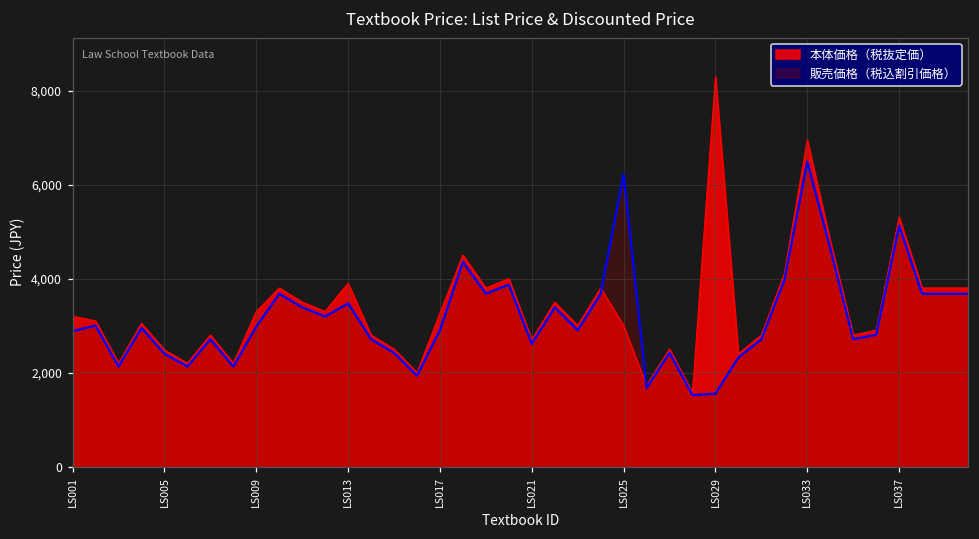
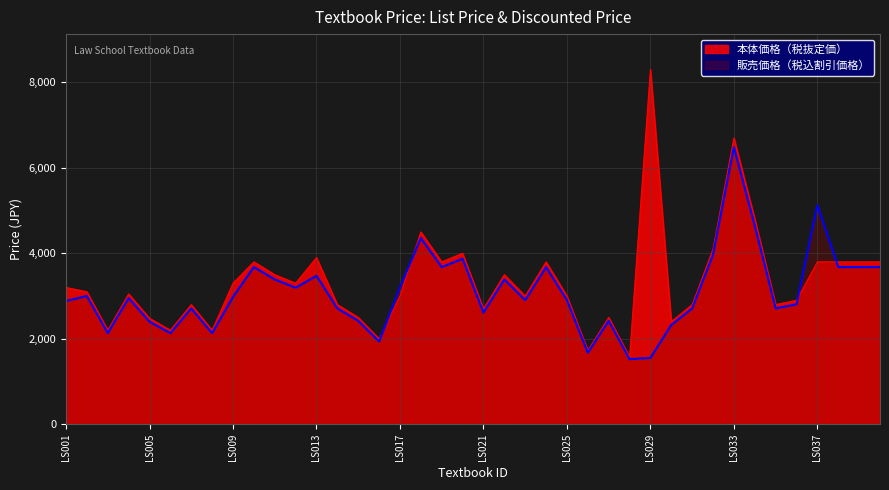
  {
    "本体価格（税抜定価）": {
      "LS001": "3,200",
      "LS005": "2,500",
      "LS009": "3,300",
      "LS013": "3,900",
-     "LS017": "3,300",
+     "LS017": "3,000",
      "LS021": "2,700",
      "LS025": "3,000",
      "LS029": "8,300",
-     "LS033": "7,000",
-     "LS037": "5,300"
+     "LS033": "6,700",
+     "LS037": "3,800"
    },
    "販売価格（税込割引価格）": {
      "LS001": "2,900",
      "LS005": "2,400",
      "LS009": "3,000",
      "LS013": "3,500",
-     "LS017": "2,900",
+     "LS017": "3,200",
      "LS021": "2,600",
-     "LS025": "6,200",
+     "LS025": "2,900",
      "LS029": "1,600",
      "LS033": "6,500",
      "LS037": "5,100"
    }
  }
